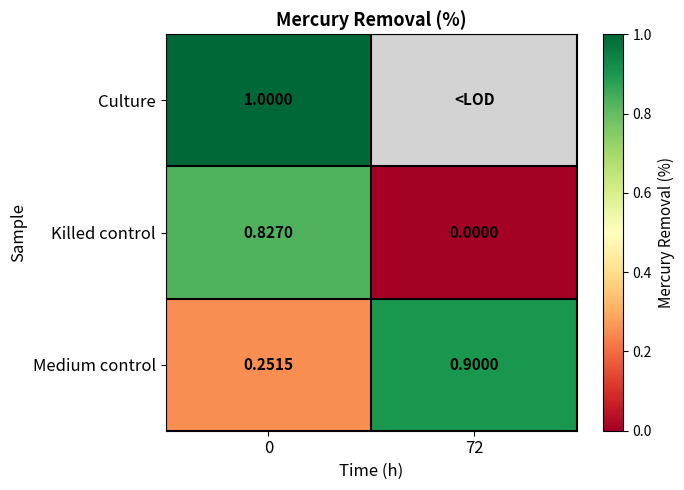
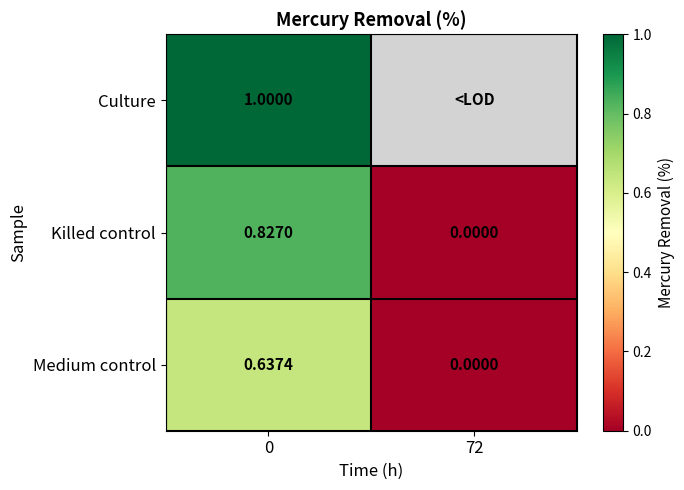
  {
    "Culture": {
      "0": 1.0000
    },
    "Killed control": {
      "0": 0.8270,
      "72": 0.0000
    },
    "Medium control": {
-     "0": 0.2515,
-     "72": 0.9000
+     "0": 0.6374,
+     "72": 0.0000
    }
  }
